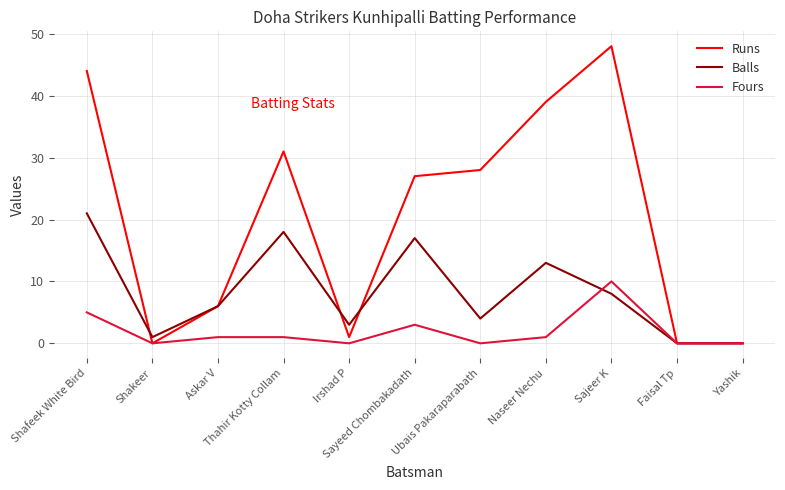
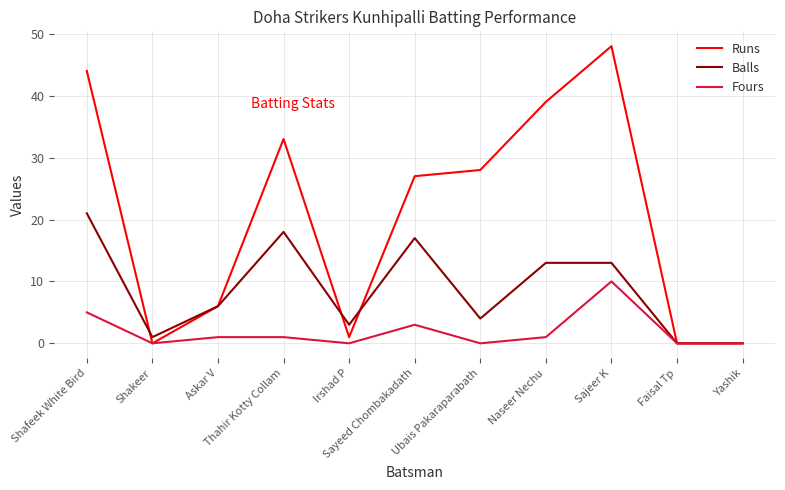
  {
    "Runs": {
      "Shafeek White Bird": 44,
-     "Thahir Kotty Collam": 31,
+     "Thahir Kotty Collam": 33,
      "Irshad P": 1,
      "Sayeed Chombakadath": 27,
      "Ubais Pakaraparabath": 28,
      "Naseer Nechu": 39,
      "Sajeer K": 48
    },
    "Balls": {
      "Shafeek White Bird": 21,
      "Shakeer": 1,
      "Thahir Kotty Collam": 18,
      "Irshad P": 3,
      "Sayeed Chombakadath": 17,
      "Ubais Pakaraparabath": 4,
      "Naseer Nechu": 13,
-     "Sajeer K": 8
+     "Sajeer K": 13
    },
    "Fours": {
      "Shafeek White Bird": 5,
      "Askar V": 1,
      "Thahir Kotty Collam": 1,
      "Irshad P": 0,
      "Sayeed Chombakadath": 3,
      "Ubais Pakaraparabath": 0,
      "Naseer Nechu": 1,
      "Sajeer K": 10
    }
  }
